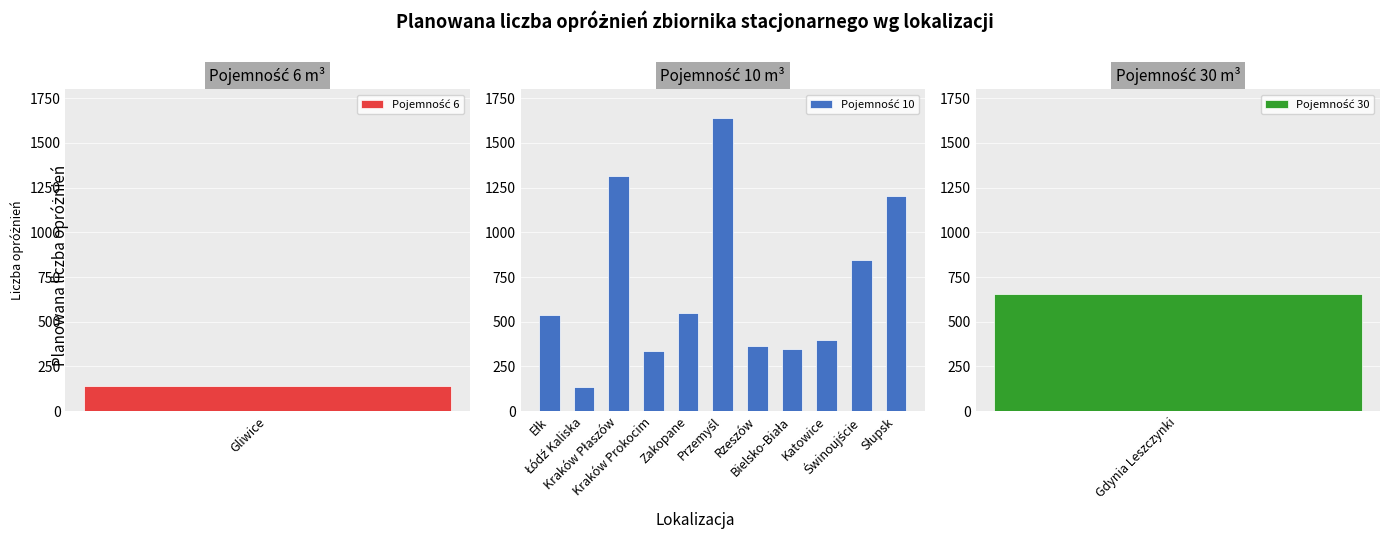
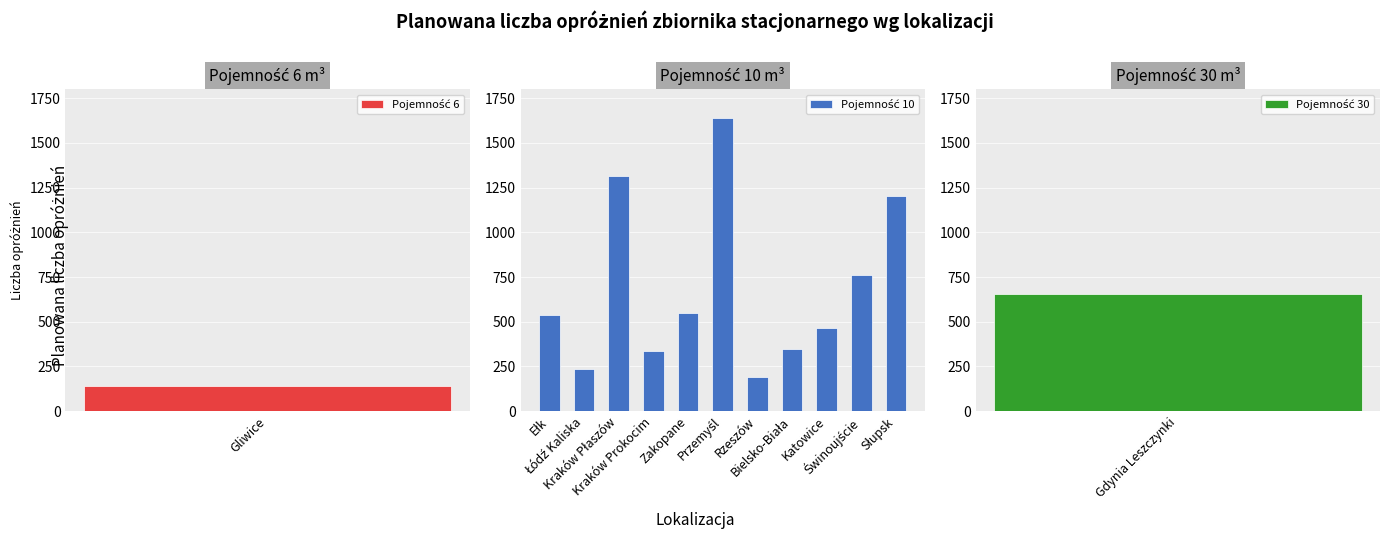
  {
    "Pojemność 6 m³": {
      "Gliwice": 140
    },
    "Pojemność 10 m³": {
      "Ełk": 540,
-     "Łódź Kaliska": 130,
+     "Łódź Kaliska": 230,
      "Kraków Płaszów": 1320,
      "Kraków Prokocim": 340,
      "Zakopane": 550,
      "Przemyśl": 1640,
-     "Rzeszów": 360,
+     "Rzeszów": 190,
      "Bielsko-Biała": 350,
-     "Katowice": 400,
-     "Świnoujście": 850,
+     "Katowice": 460,
+     "Świnoujście": 760,
      "Słupsk": 1210
    },
    "Pojemność 30 m³": {
      "Gdynia Leszczynki": 660
    }
  }
